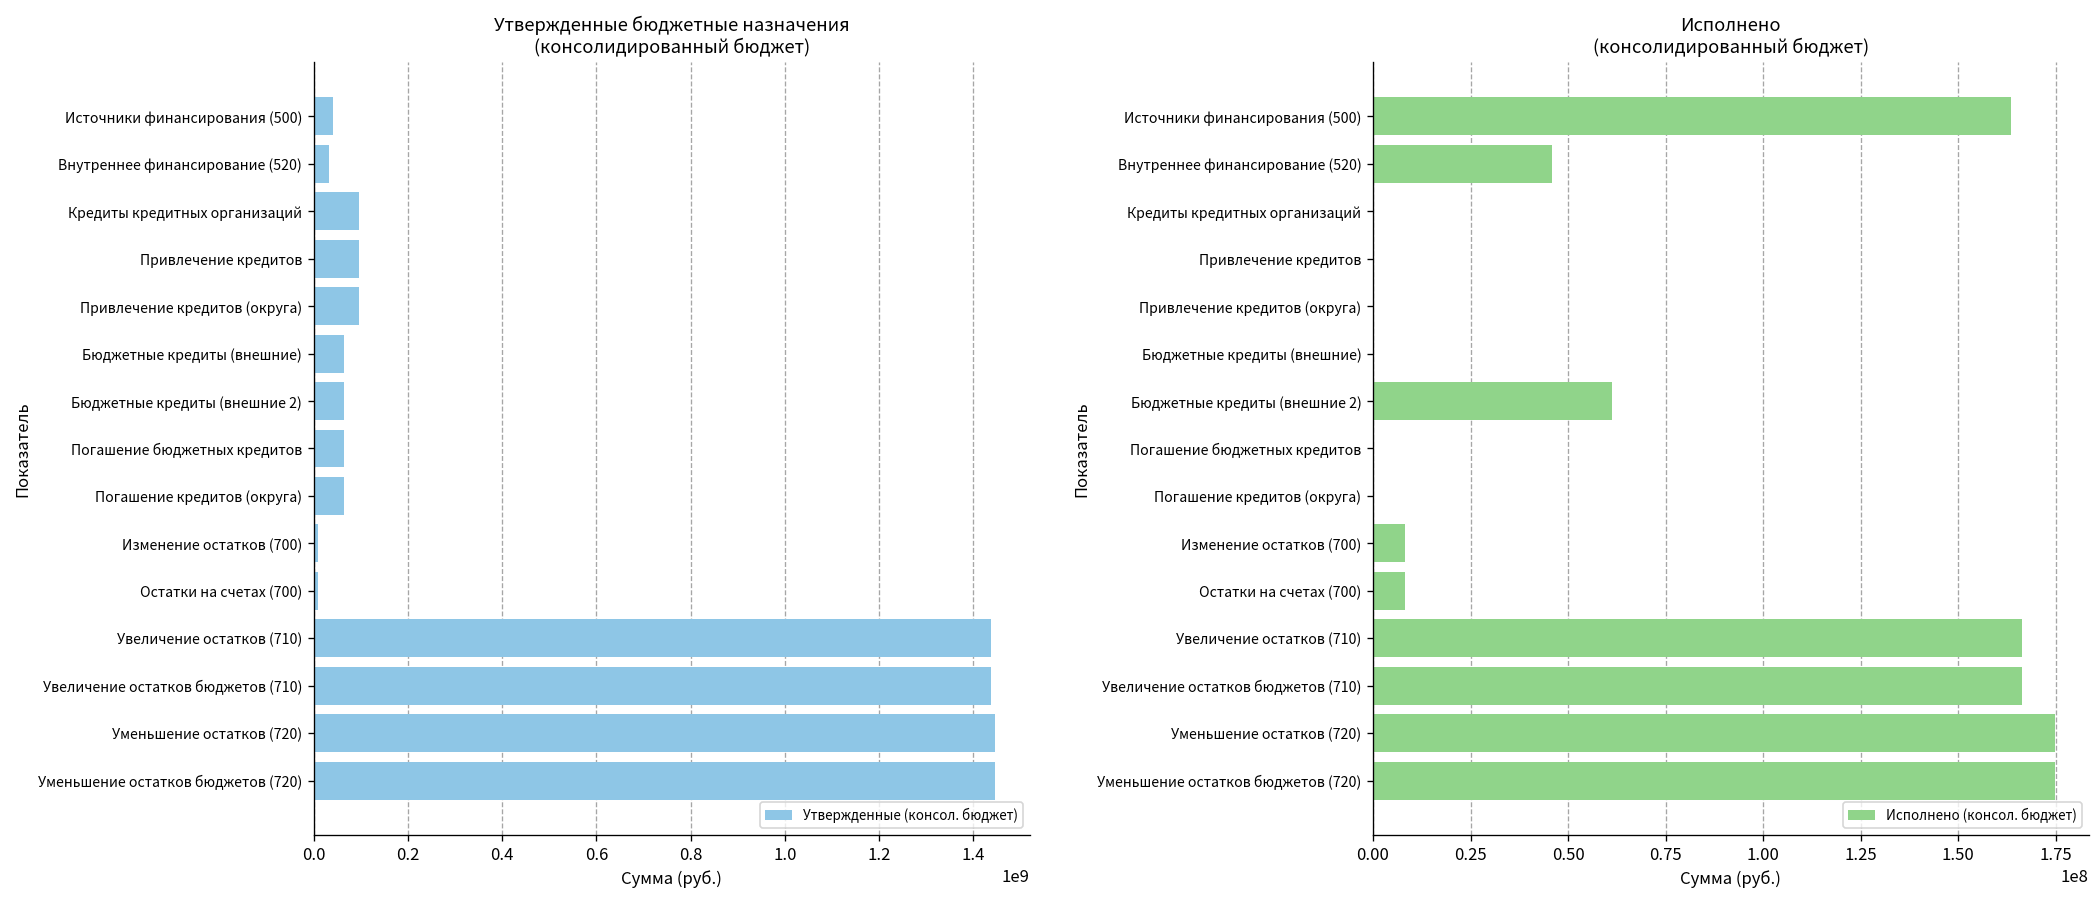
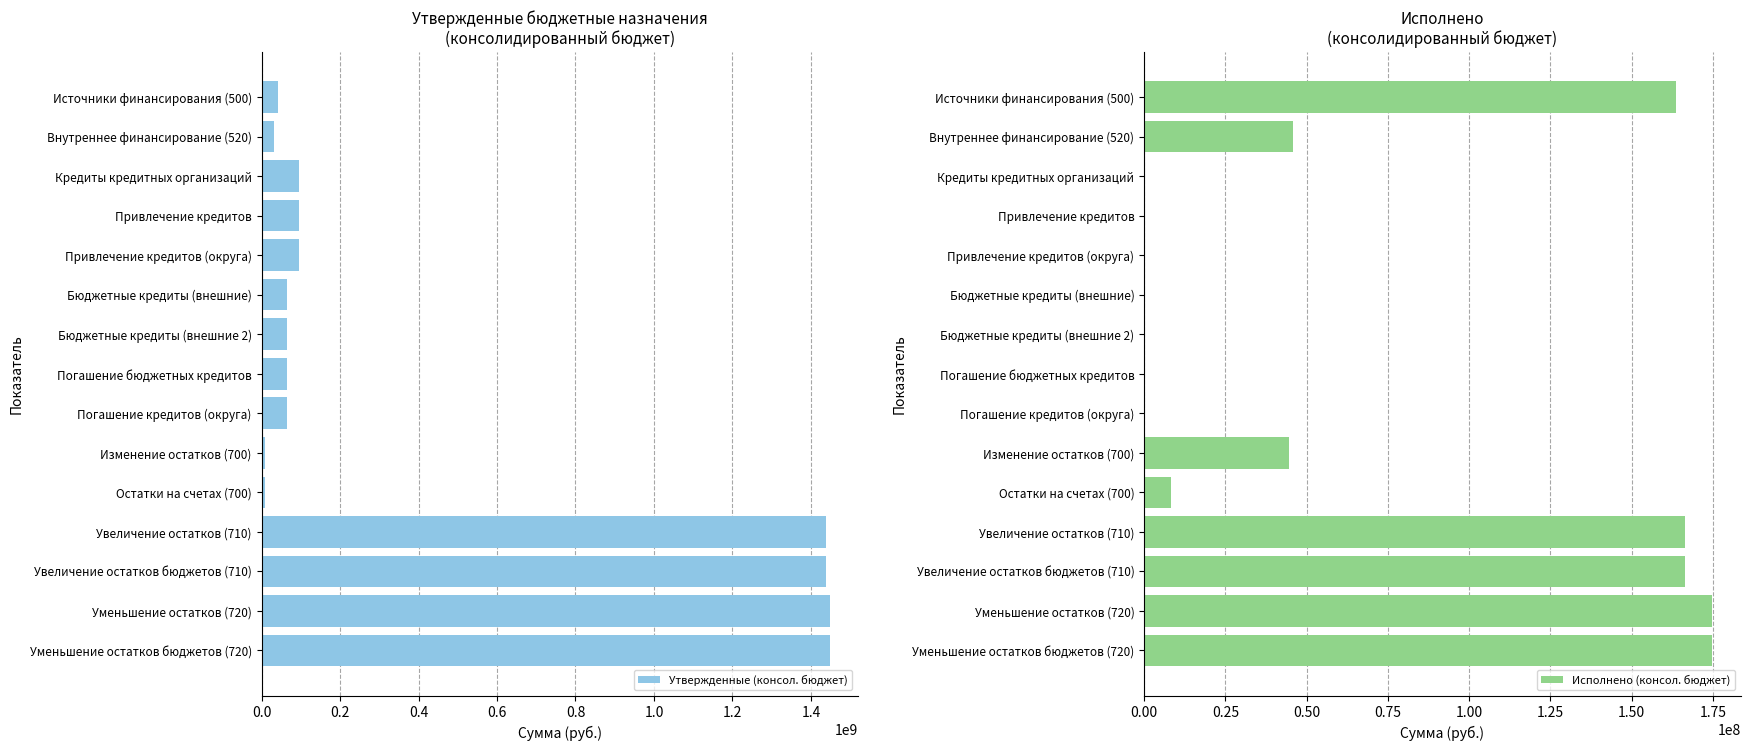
  {
    "Утвержденные бюджетные назначения (консолидированный бюджет)": {
      "Источники финансирования (500)": 40000000,
      "Внутреннее финансирование (520)": 30000000,
      "Кредиты кредитных организаций": 100000000,
      "Привлечение кредитов": 100000000,
      "Привлечение кредитов (округа)": 100000000,
      "Бюджетные кредиты (внешние)": 60000000,
      "Бюджетные кредиты (внешние 2)": 60000000,
      "Погашение бюджетных кредитов": 60000000,
      "Погашение кредитов (округа)": 60000000,
      "Изменение остатков (700)": 10000000,
      "Остатки на счетах (700)": 10000000,
      "Увеличение остатков (710)": 1440000000,
      "Увеличение остатков бюджетов (710)": 1440000000,
      "Уменьшение остатков (720)": 1450000000,
      "Уменьшение остатков бюджетов (720)": 1450000000
    },
    "Исполнено (консолидированный бюджет)": {
      "Источники финансирования (500)": 164000000,
      "Внутреннее финансирование (520)": 46000000,
      "Кредиты кредитных организаций": 0,
      "Привлечение кредитов": 0,
      "Привлечение кредитов (округа)": 0,
      "Бюджетные кредиты (внешние)": 0,
-     "Бюджетные кредиты (внешние 2)": 61000000,
+     "Бюджетные кредиты (внешние 2)": 0,
      "Погашение бюджетных кредитов": 0,
      "Погашение кредитов (округа)": 0,
-     "Изменение остатков (700)": 8000000,
+     "Изменение остатков (700)": 45000000,
      "Остатки на счетах (700)": 8000000,
      "Увеличение остатков (710)": 166000000,
      "Увеличение остатков бюджетов (710)": 166000000,
      "Уменьшение остатков (720)": 175000000,
      "Уменьшение остатков бюджетов (720)": 175000000
    }
  }
